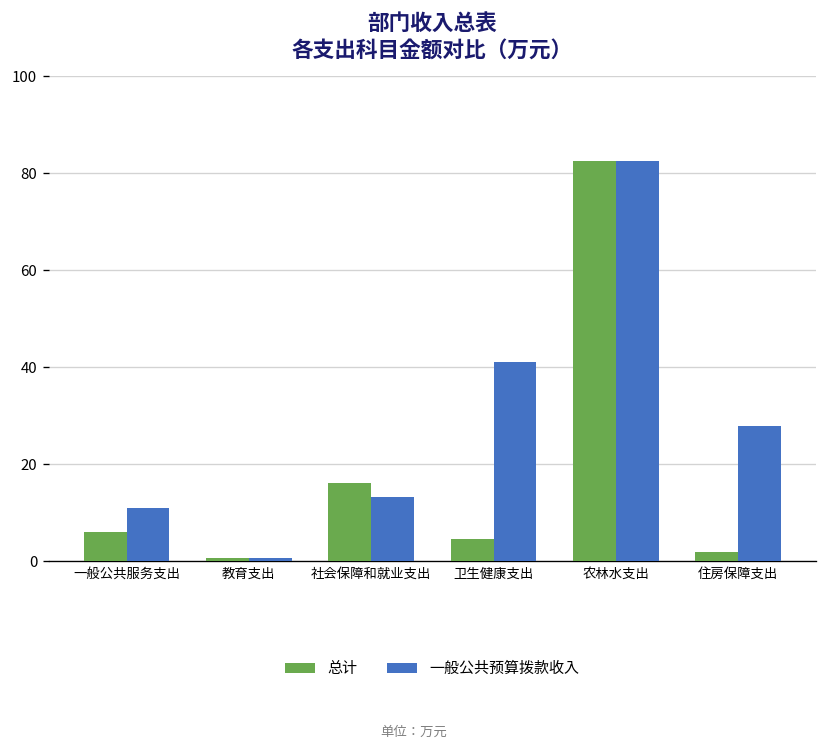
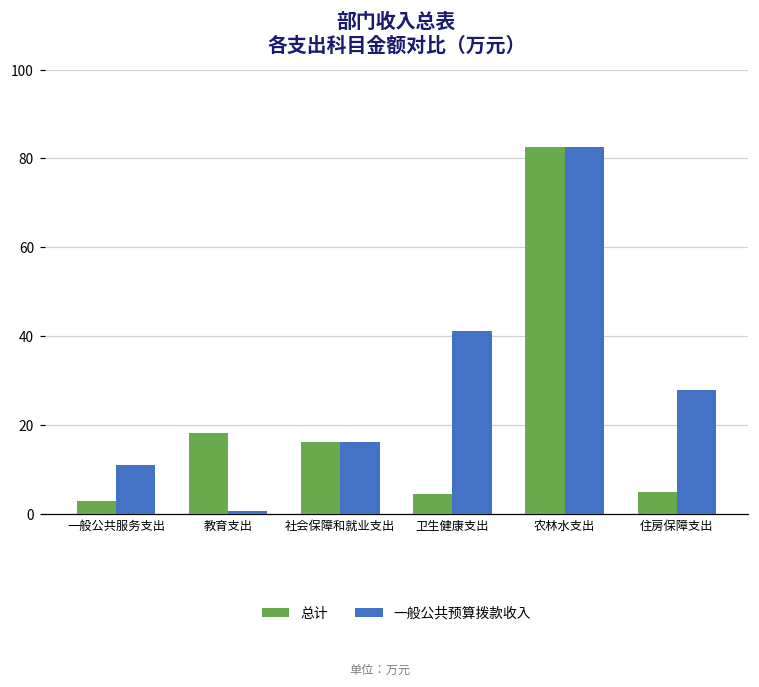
  {
    "总计": {
-     "一般公共服务支出": 6,
-     "教育支出": 1,
+     "一般公共服务支出": 3,
+     "教育支出": 18,
      "社会保障和就业支出": 16,
      "卫生健康支出": 5,
      "农林水支出": 83,
-     "住房保障支出": 2
+     "住房保障支出": 5
    },
    "一般公共预算拨款收入": {
      "一般公共服务支出": 11,
-     "社会保障和就业支出": 13,
+     "社会保障和就业支出": 16,
      "卫生健康支出": 41,
      "农林水支出": 83,
      "住房保障支出": 28
    }
  }
